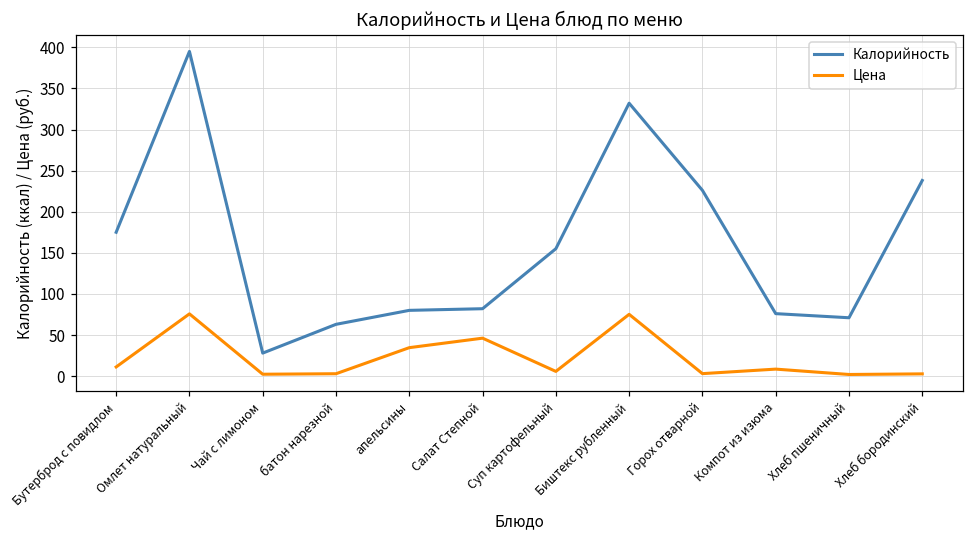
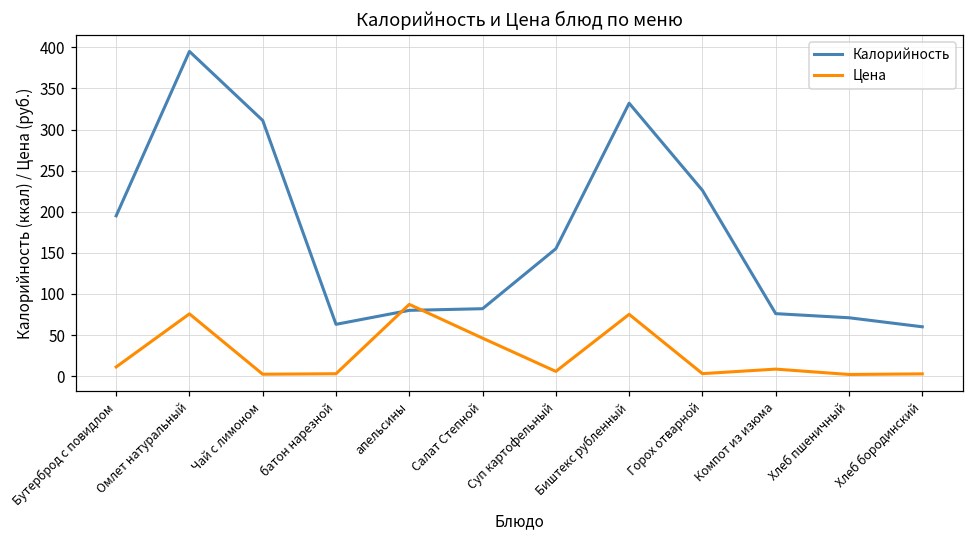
  {
    "Калорийность": {
-     "Бутерброд с повидлом": 180,
+     "Бутерброд с повидлом": 200,
      "Омлет натуральный": 400,
-     "Чай с лимоном": 30,
+     "Чай с лимоном": 310,
      "батон нарезной": 60,
      "апельсины": 80,
      "Салат Степной": 80,
      "Суп картофельный": 160,
      "Биштекс рубленный": 330,
      "Горох отварной": 230,
      "Компот из изюма": 80,
      "Хлеб пшеничный": 70,
-     "Хлеб бородинский": 240
+     "Хлеб бородинский": 60
    },
    "Цена": {
      "Бутерброд с повидлом": 10,
      "Омлет натуральный": 80,
      "Чай с лимоном": 0,
      "батон нарезной": 0,
-     "апельсины": 30,
+     "апельсины": 90,
      "Салат Степной": 50,
      "Суп картофельный": 10,
      "Биштекс рубленный": 80,
      "Горох отварной": 0,
      "Компот из изюма": 10,
      "Хлеб пшеничный": 0,
      "Хлеб бородинский": 0
    }
  }
